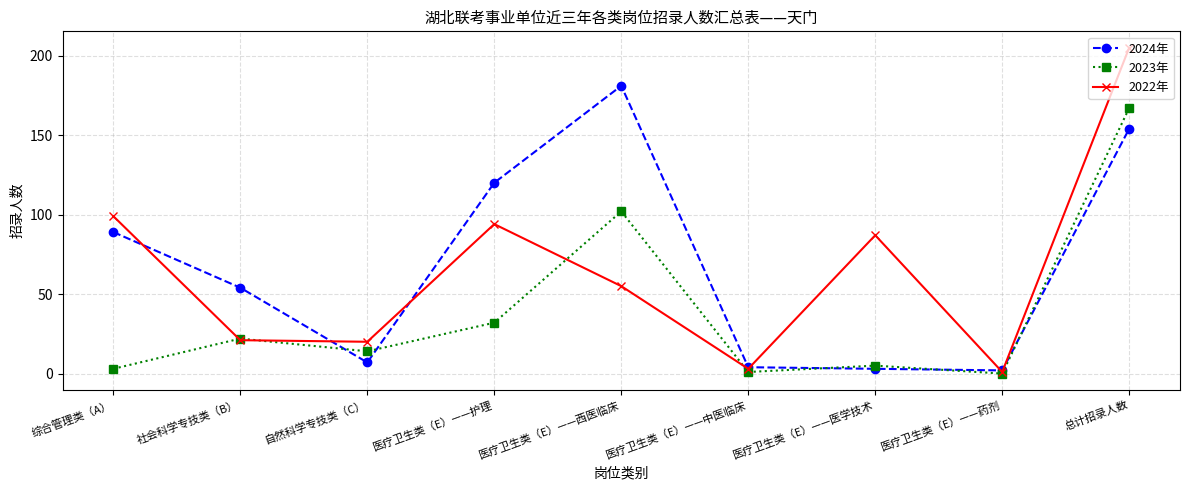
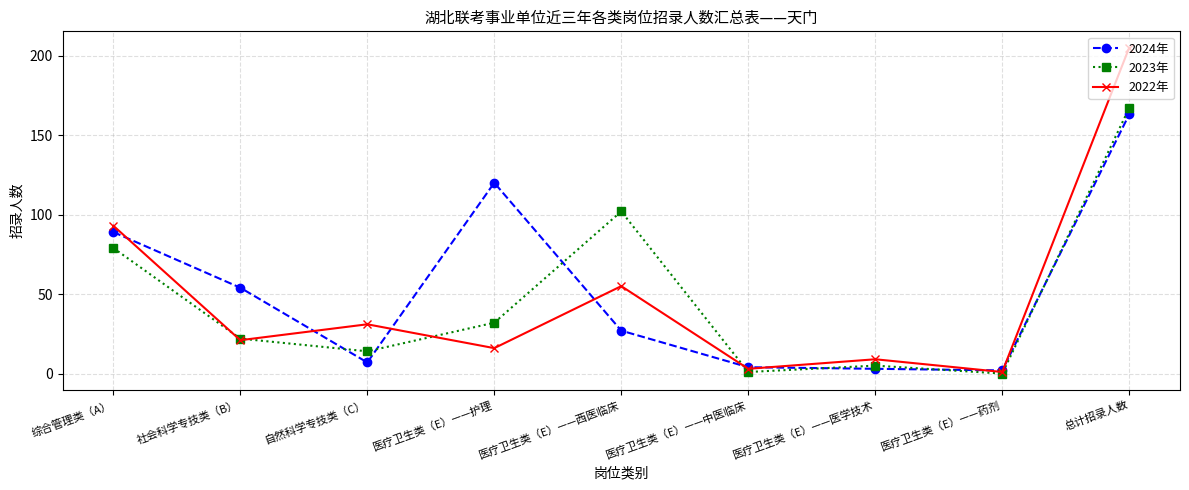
  {
    "2024年": {
      "综合管理类（A）": 89,
      "社会科学专技类（B）": 54,
      "自然科学专技类（C）": 7,
      "医疗卫生类（E）——护理": 120,
-     "医疗卫生类（E）——西医临床": 181,
+     "医疗卫生类（E）——西医临床": 27,
      "医疗卫生类（E）——医学技术": 3,
-     "总计招录人数": 154
+     "总计招录人数": 163
    },
    "2023年": {
-     "综合管理类（A）": 3,
+     "综合管理类（A）": 79,
      "自然科学专技类（C）": 14,
      "医疗卫生类（E）——护理": 32,
      "医疗卫生类（E）——西医临床": 102,
      "医疗卫生类（E）——中医临床": 1,
      "医疗卫生类（E）——医学技术": 5,
      "总计招录人数": 167
    },
    "2022年": {
-     "综合管理类（A）": 99,
-     "自然科学专技类（C）": 20,
-     "医疗卫生类（E）——护理": 94,
+     "综合管理类（A）": 93,
+     "自然科学专技类（C）": 31,
+     "医疗卫生类（E）——护理": 16,
      "医疗卫生类（E）——西医临床": 55,
-     "医疗卫生类（E）——医学技术": 87
+     "医疗卫生类（E）——医学技术": 9
    }
  }
